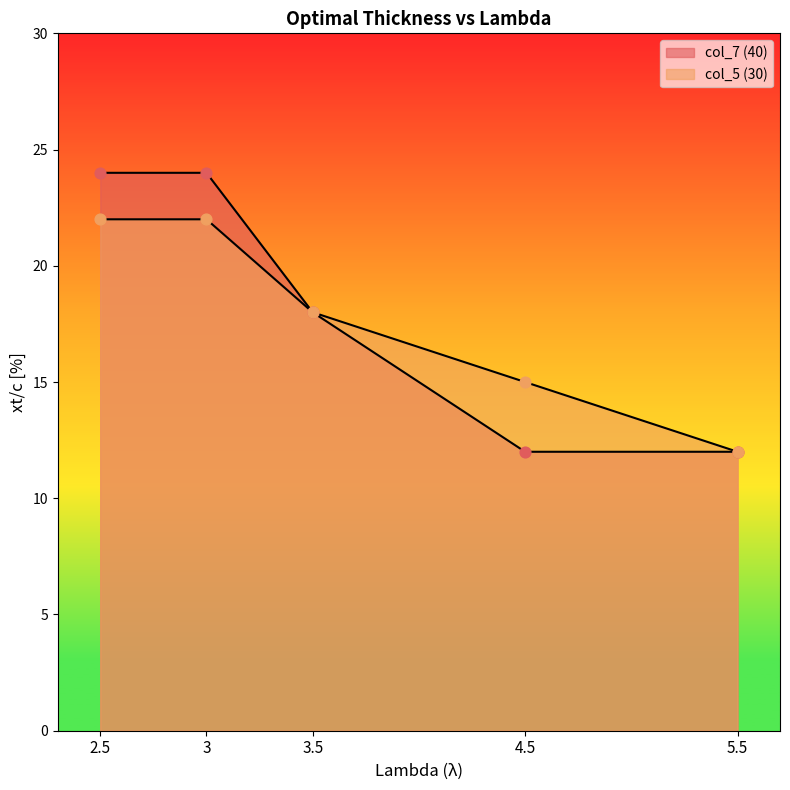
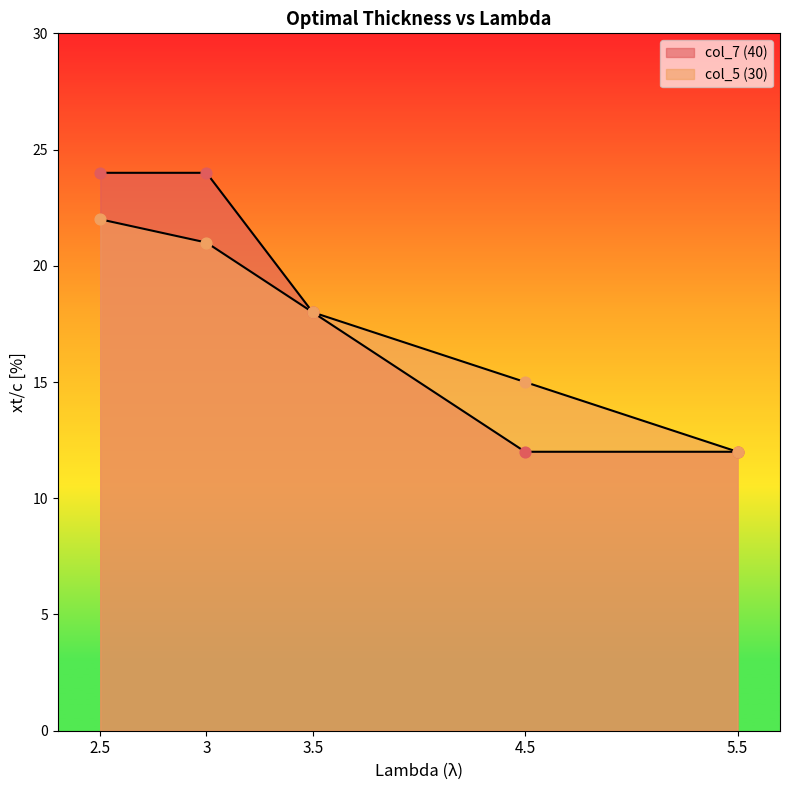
  {
    "col_7 (40)": {
      "2.5": 24,
      "3": 24,
      "4.5": 12
    },
    "col_5 (30)": {
      "2.5": 22,
-     "3": 22,
+     "3": 21,
      "4.5": 15
    }
  }
